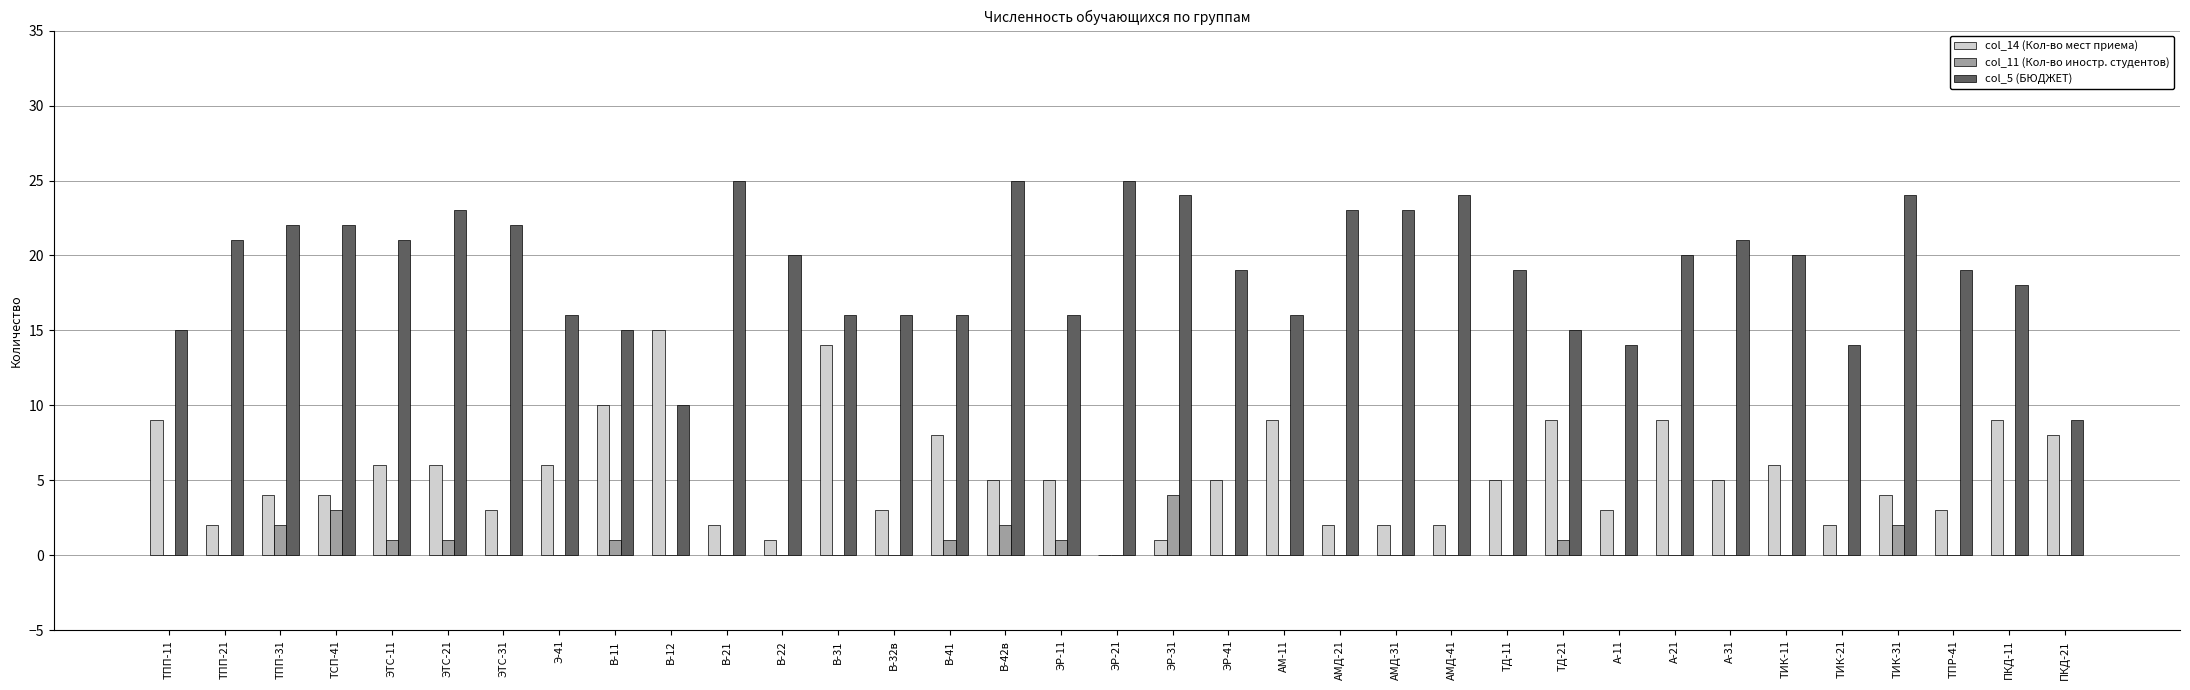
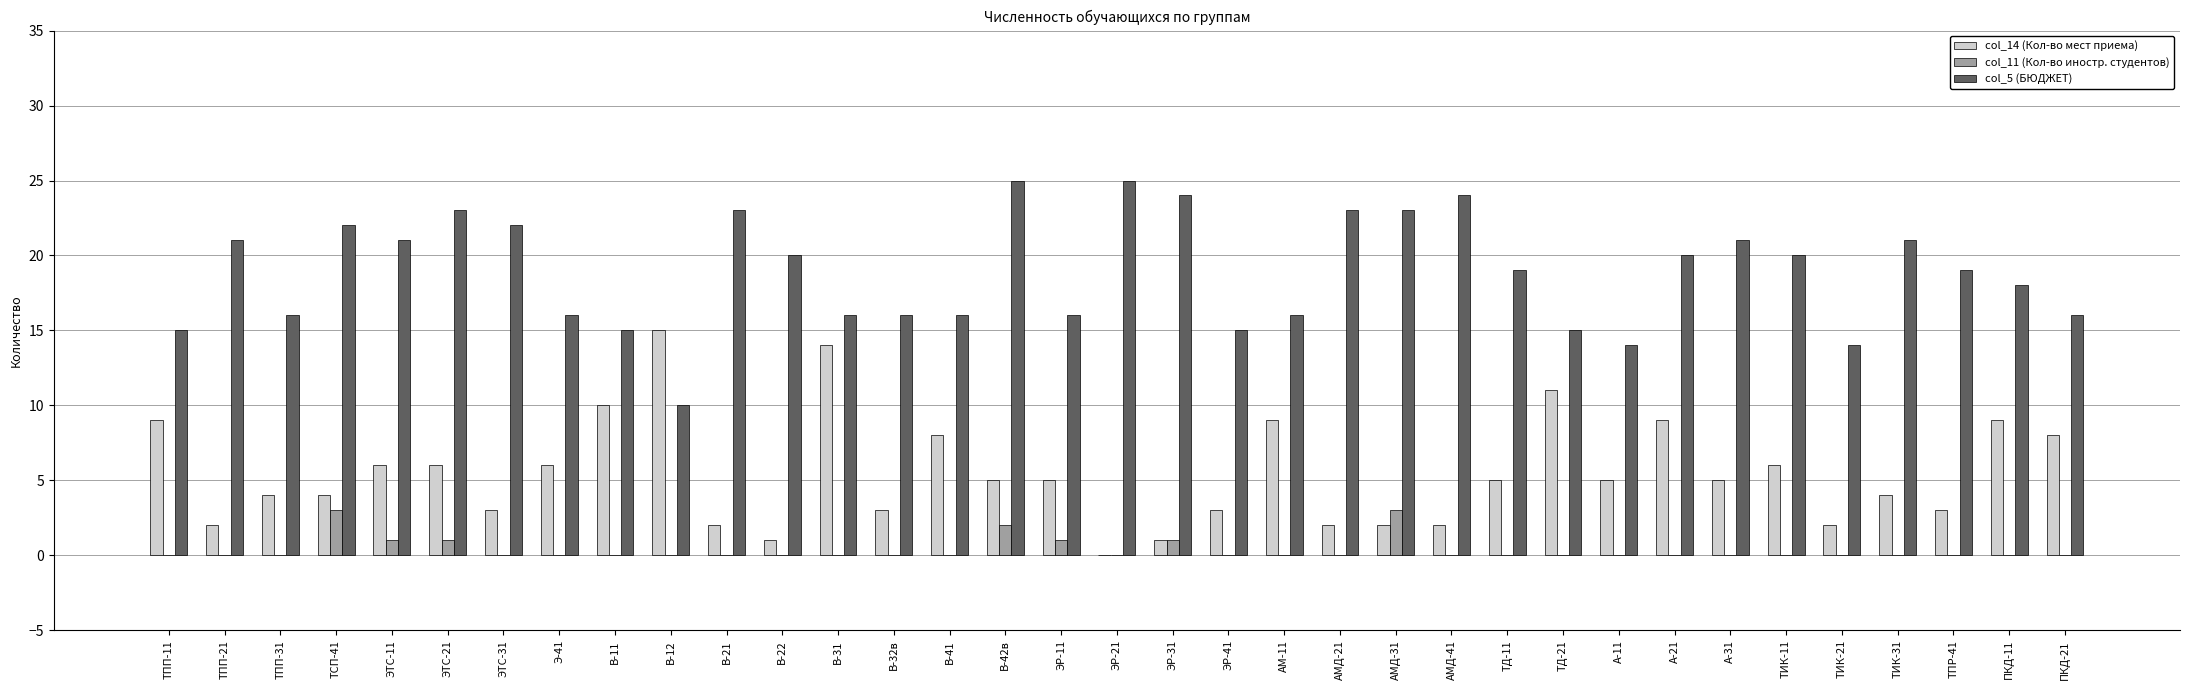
  {
    "col_14 (Кол-во мест приема)": {
      "ТПП-11": 9,
      "ТПП-21": 2,
      "ТПП-31": 4,
      "ТСП-41": 4,
      "ЭТС-11": 6,
      "ЭТС-21": 6,
      "ЭТС-31": 3,
      "Э-41": 6,
      "В-11": 10,
      "В-12": 15,
      "В-21": 2,
      "В-22": 1,
      "В-31": 14,
      "В-32в": 3,
      "В-41": 8,
      "В-42в": 5,
      "ЭР-11": 5,
      "ЭР-21": 0,
      "ЭР-31": 1,
-     "ЭР-41": 5,
+     "ЭР-41": 3,
      "АМ-11": 9,
      "АМД-21": 2,
      "АМД-31": 2,
      "АМД-41": 2,
      "ТД-11": 5,
-     "ТД-21": 9,
-     "А-11": 3,
+     "ТД-21": 11,
+     "А-11": 5,
      "А-21": 9,
      "А-31": 5,
      "ТИК-11": 6,
      "ТИК-21": 2,
      "ТИК-31": 4,
      "ТПР-41": 3,
      "ПКД-11": 9,
      "ПКД-21": 8
    },
    "col_11 (Кол-во иностр. студентов)": {
      "ТПП-11": 0,
      "ТПП-21": 0,
-     "ТПП-31": 2,
+     "ТПП-31": 0,
      "ТСП-41": 3,
      "ЭТС-11": 1,
      "ЭТС-21": 1,
      "ЭТС-31": 0,
      "Э-41": 0,
-     "В-11": 1,
+     "В-11": 0,
      "В-12": 0,
      "В-21": 0,
      "В-22": 0,
      "В-31": 0,
      "В-32в": 0,
-     "В-41": 1,
+     "В-41": 0,
      "В-42в": 2,
      "ЭР-11": 1,
      "ЭР-21": 0,
-     "ЭР-31": 4,
+     "ЭР-31": 1,
      "ЭР-41": 0,
      "АМ-11": 0,
      "АМД-21": 0,
-     "АМД-31": 0,
+     "АМД-31": 3,
      "АМД-41": 0,
      "ТД-11": 0,
-     "ТД-21": 1,
+     "ТД-21": 0,
      "А-11": 0,
      "А-21": 0,
      "А-31": 0,
      "ТИК-11": 0,
      "ТИК-21": 0,
-     "ТИК-31": 2,
+     "ТИК-31": 0,
      "ТПР-41": 0,
      "ПКД-11": 0,
      "ПКД-21": 0
    },
    "col_5 (БЮДЖЕТ)": {
      "ТПП-11": 15,
      "ТПП-21": 21,
-     "ТПП-31": 22,
+     "ТПП-31": 16,
      "ТСП-41": 22,
      "ЭТС-11": 21,
      "ЭТС-21": 23,
      "ЭТС-31": 22,
      "Э-41": 16,
      "В-11": 15,
      "В-12": 10,
-     "В-21": 25,
+     "В-21": 23,
      "В-22": 20,
      "В-31": 16,
      "В-32в": 16,
      "В-41": 16,
      "В-42в": 25,
      "ЭР-11": 16,
      "ЭР-21": 25,
      "ЭР-31": 24,
-     "ЭР-41": 19,
+     "ЭР-41": 15,
      "АМ-11": 16,
      "АМД-21": 23,
      "АМД-31": 23,
      "АМД-41": 24,
      "ТД-11": 19,
      "ТД-21": 15,
      "А-11": 14,
      "А-21": 20,
      "А-31": 21,
      "ТИК-11": 20,
      "ТИК-21": 14,
-     "ТИК-31": 24,
+     "ТИК-31": 21,
      "ТПР-41": 19,
      "ПКД-11": 18,
-     "ПКД-21": 9
+     "ПКД-21": 16
    }
  }
